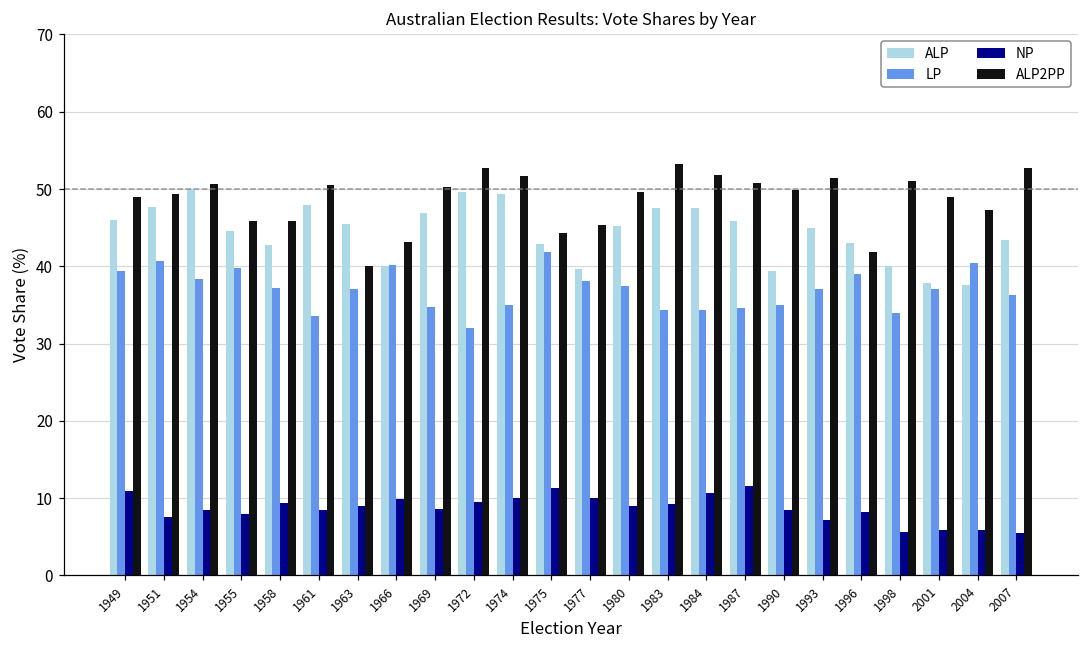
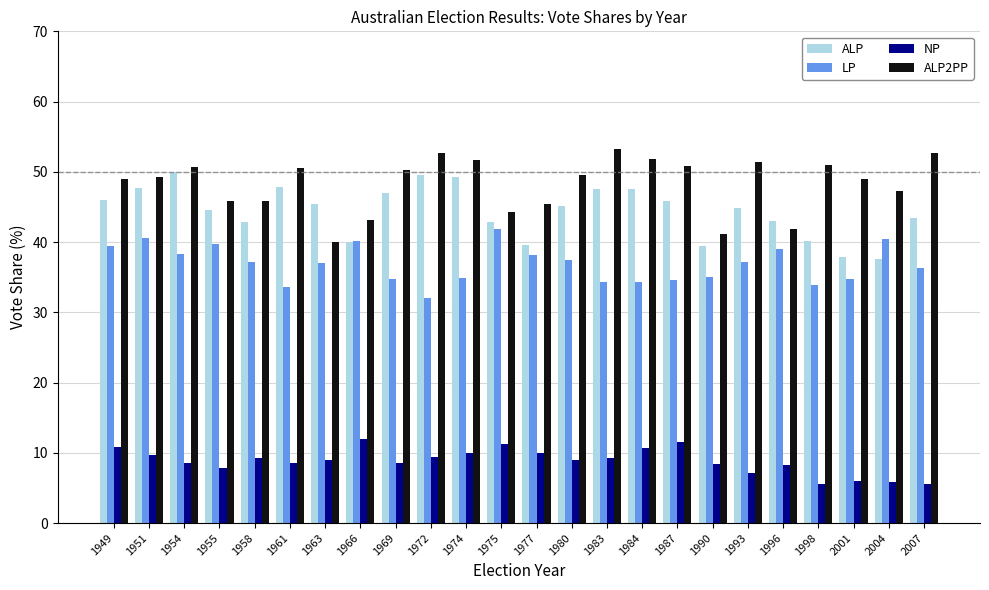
  {
    "ALP": {
      "1949": 46,
      "1951": 48,
      "1954": 50,
      "1955": 45,
      "1958": 43,
      "1961": 48,
      "1963": 45,
      "1966": 40,
      "1969": 47,
      "1972": 50,
      "1974": 49,
      "1975": 43,
      "1977": 40,
      "1980": 45,
      "1983": 48,
      "1984": 48,
      "1987": 46,
      "1990": 39,
      "1993": 45,
      "1996": 43,
      "1998": 40,
      "2001": 38,
      "2004": 38,
      "2007": 43
    },
    "LP": {
      "1949": 39,
      "1951": 41,
      "1954": 38,
      "1955": 40,
      "1958": 37,
      "1961": 34,
      "1963": 37,
      "1966": 40,
      "1969": 35,
      "1972": 32,
      "1974": 35,
      "1975": 42,
      "1977": 38,
      "1980": 37,
      "1983": 34,
      "1984": 34,
      "1987": 35,
      "1990": 35,
      "1993": 37,
      "1996": 39,
      "1998": 34,
-     "2001": 37,
+     "2001": 35,
      "2004": 40,
      "2007": 36
    },
    "NP": {
      "1949": 11,
-     "1951": 8,
+     "1951": 10,
      "1954": 9,
      "1955": 8,
      "1958": 9,
      "1961": 9,
      "1963": 9,
-     "1966": 10,
+     "1966": 12,
      "1969": 9,
      "1972": 9,
      "1974": 10,
      "1975": 11,
      "1977": 10,
      "1980": 9,
      "1983": 9,
      "1984": 11,
      "1987": 12,
      "1990": 8,
      "1993": 7,
      "1996": 8,
      "1998": 6,
      "2001": 6,
      "2004": 6,
      "2007": 5
    },
    "ALP2PP": {
      "1949": 49,
      "1951": 49,
      "1954": 51,
      "1955": 46,
      "1958": 46,
      "1961": 51,
      "1963": 40,
      "1966": 43,
      "1969": 50,
      "1972": 53,
      "1974": 52,
      "1975": 44,
      "1977": 45,
      "1980": 50,
      "1983": 53,
      "1984": 52,
      "1987": 51,
-     "1990": 50,
+     "1990": 41,
      "1993": 51,
      "1996": 42,
      "1998": 51,
      "2001": 49,
      "2004": 47,
      "2007": 53
    }
  }
